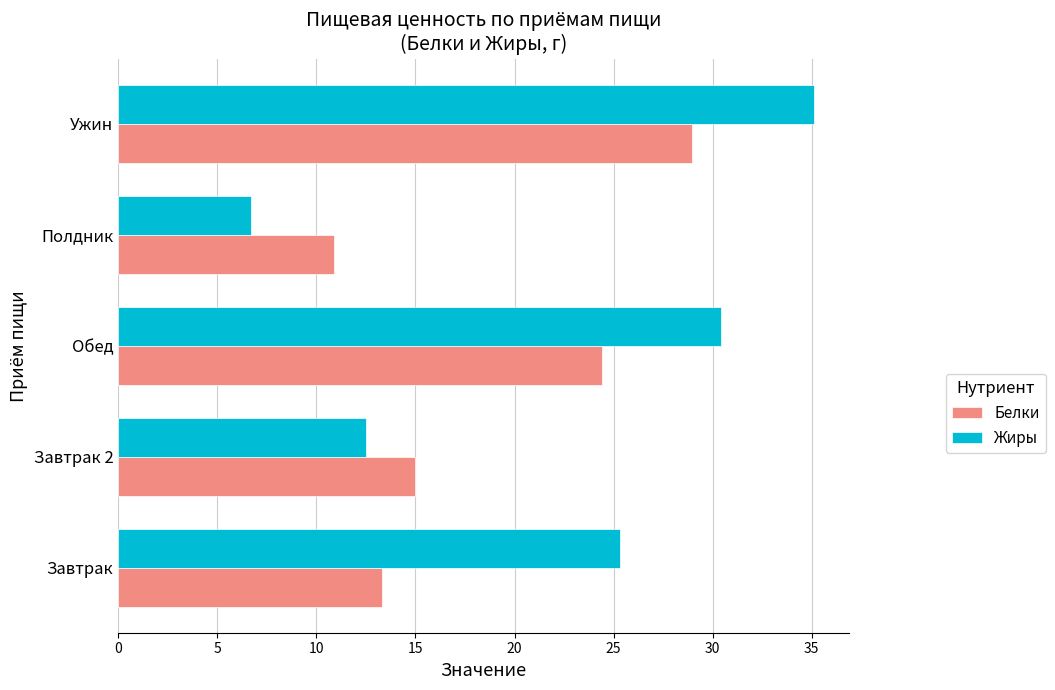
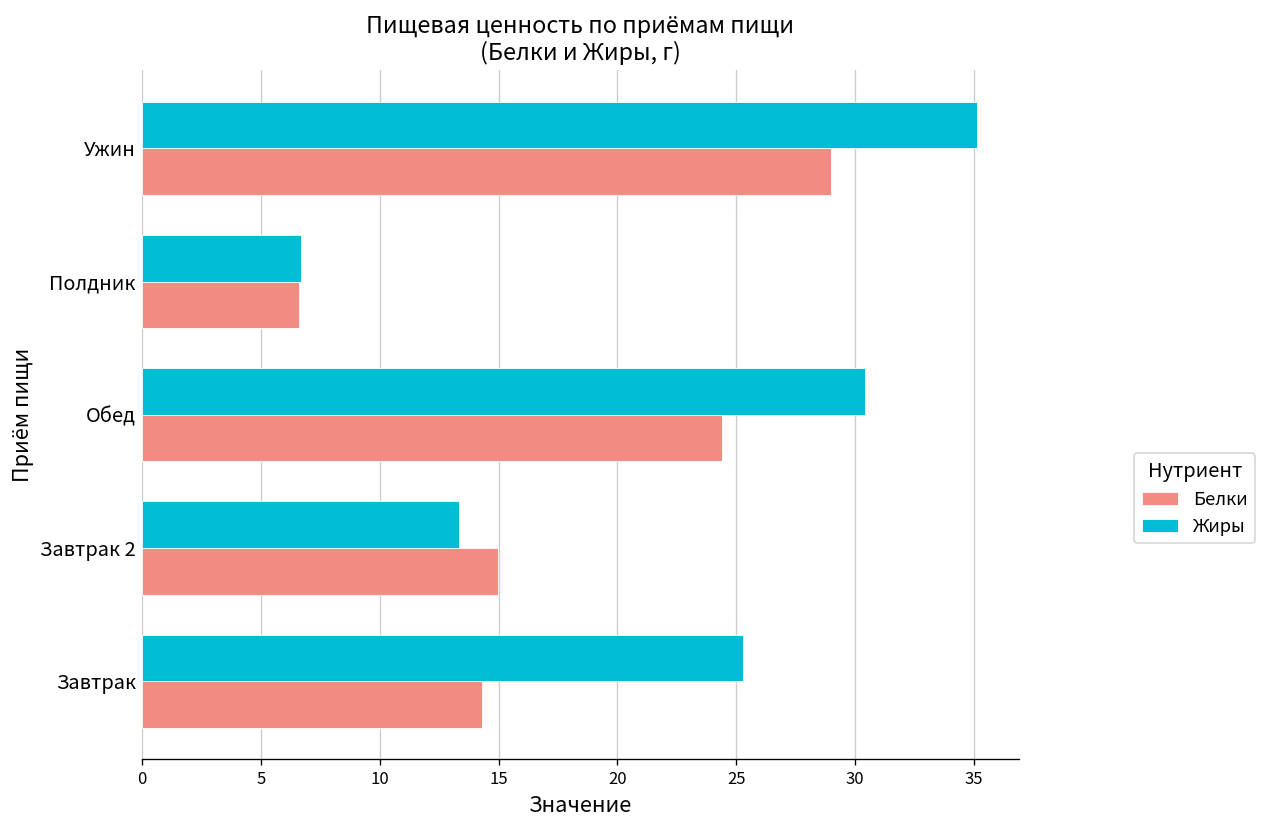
  {
    "Белки": {
      "Ужин": 29.0,
-     "Полдник": 10.9,
+     "Полдник": 6.6,
      "Обед": 24.4,
      "Завтрак 2": 15.0,
-     "Завтрак": 13.3
+     "Завтрак": 14.3
    },
    "Жиры": {
      "Ужин": 35.1,
      "Полдник": 6.7,
      "Обед": 30.4,
-     "Завтрак 2": 12.5,
+     "Завтрак 2": 13.3,
      "Завтрак": 25.3
    }
  }
